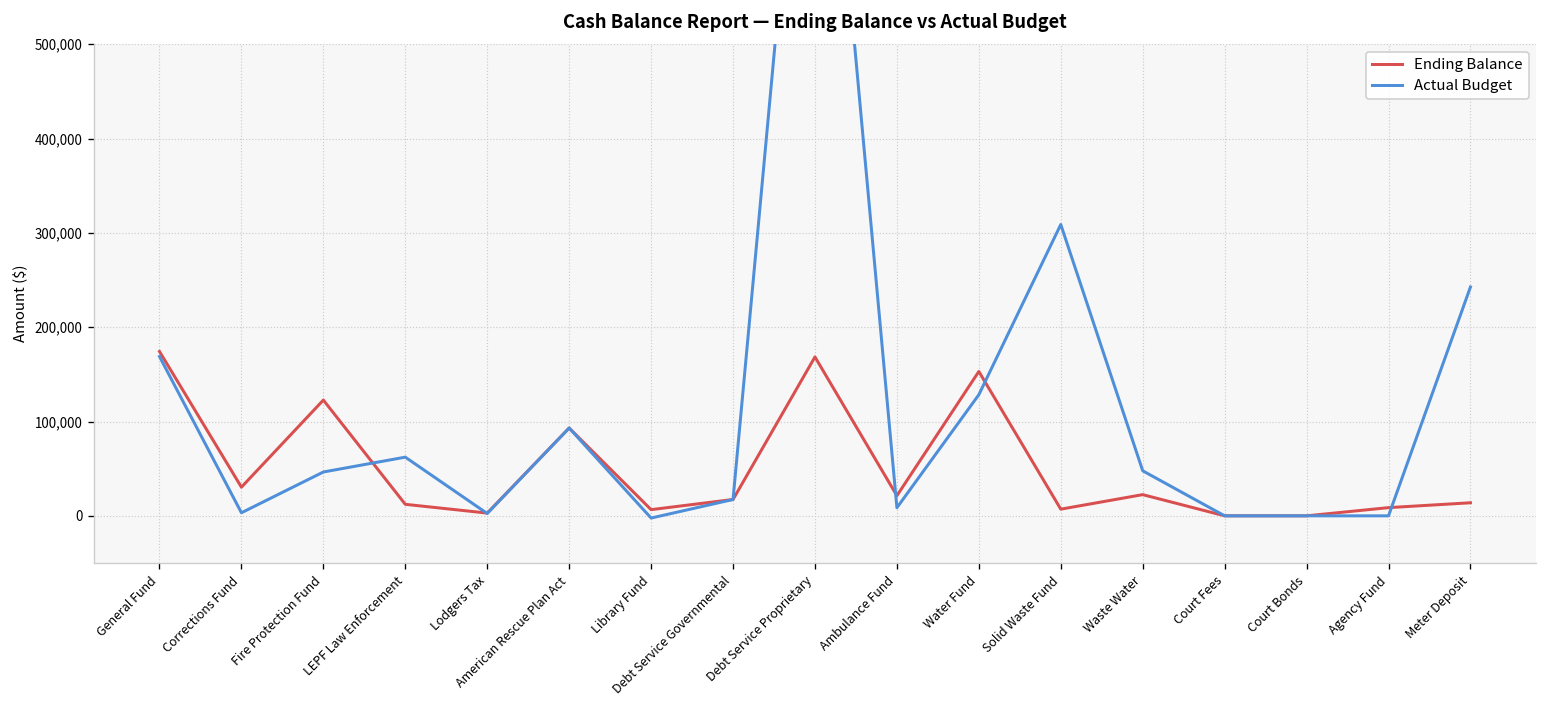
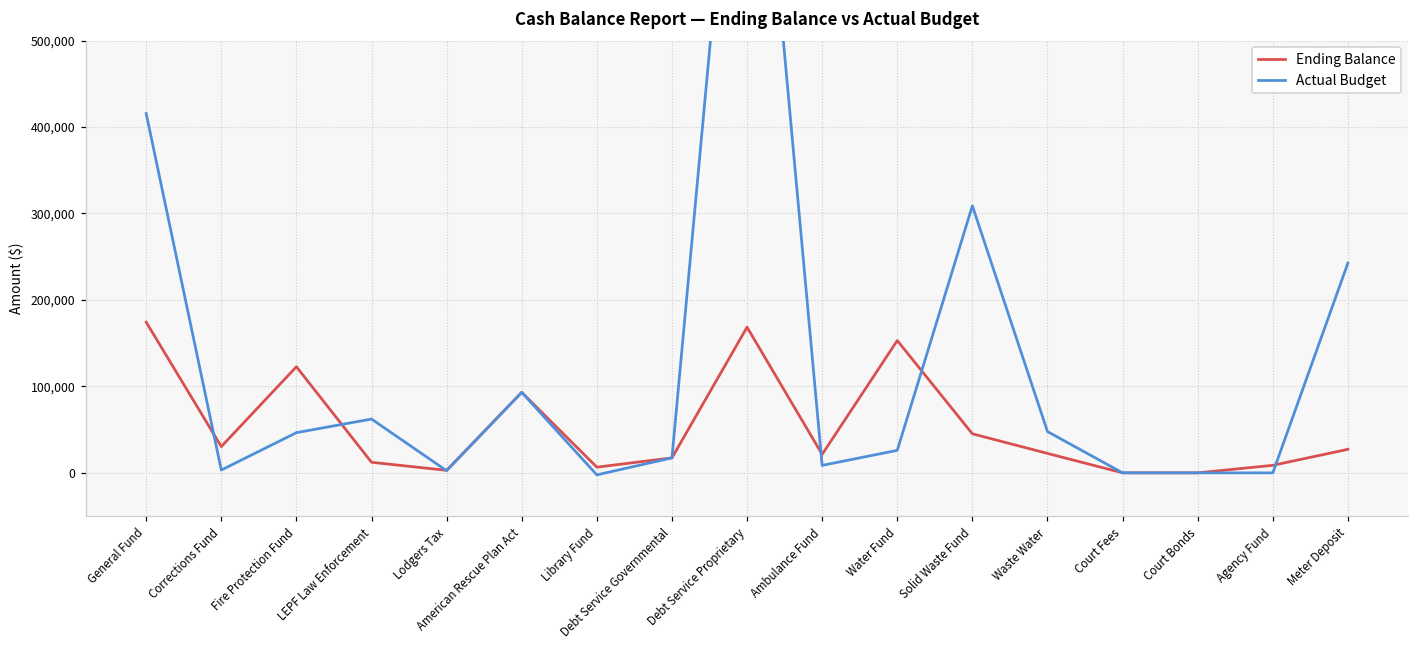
  {
    "Ending Balance": {
      "General Fund": "170,000",
      "Corrections Fund": "30,000",
      "Fire Protection Fund": "120,000",
      "LEPF Law Enforcement": "10,000",
      "Library Fund": "10,000",
      "Debt Service Proprietary": "170,000",
      "Ambulance Fund": "20,000",
      "Water Fund": "150,000",
-     "Solid Waste Fund": "10,000",
+     "Solid Waste Fund": "50,000",
      "Waste Water": "20,000",
      "Agency Fund": "10,000",
-     "Meter Deposit": "10,000"
+     "Meter Deposit": "30,000"
    },
    "Actual Budget": {
-     "General Fund": "170,000",
+     "General Fund": "420,000",
      "Corrections Fund": "0",
      "Fire Protection Fund": "50,000",
      "LEPF Law Enforcement": "60,000",
      "Library Fund": "0",
      "Ambulance Fund": "10,000",
-     "Water Fund": "130,000",
+     "Water Fund": "30,000",
      "Solid Waste Fund": "310,000",
      "Waste Water": "50,000",
      "Agency Fund": "0",
      "Meter Deposit": "240,000"
    }
  }
